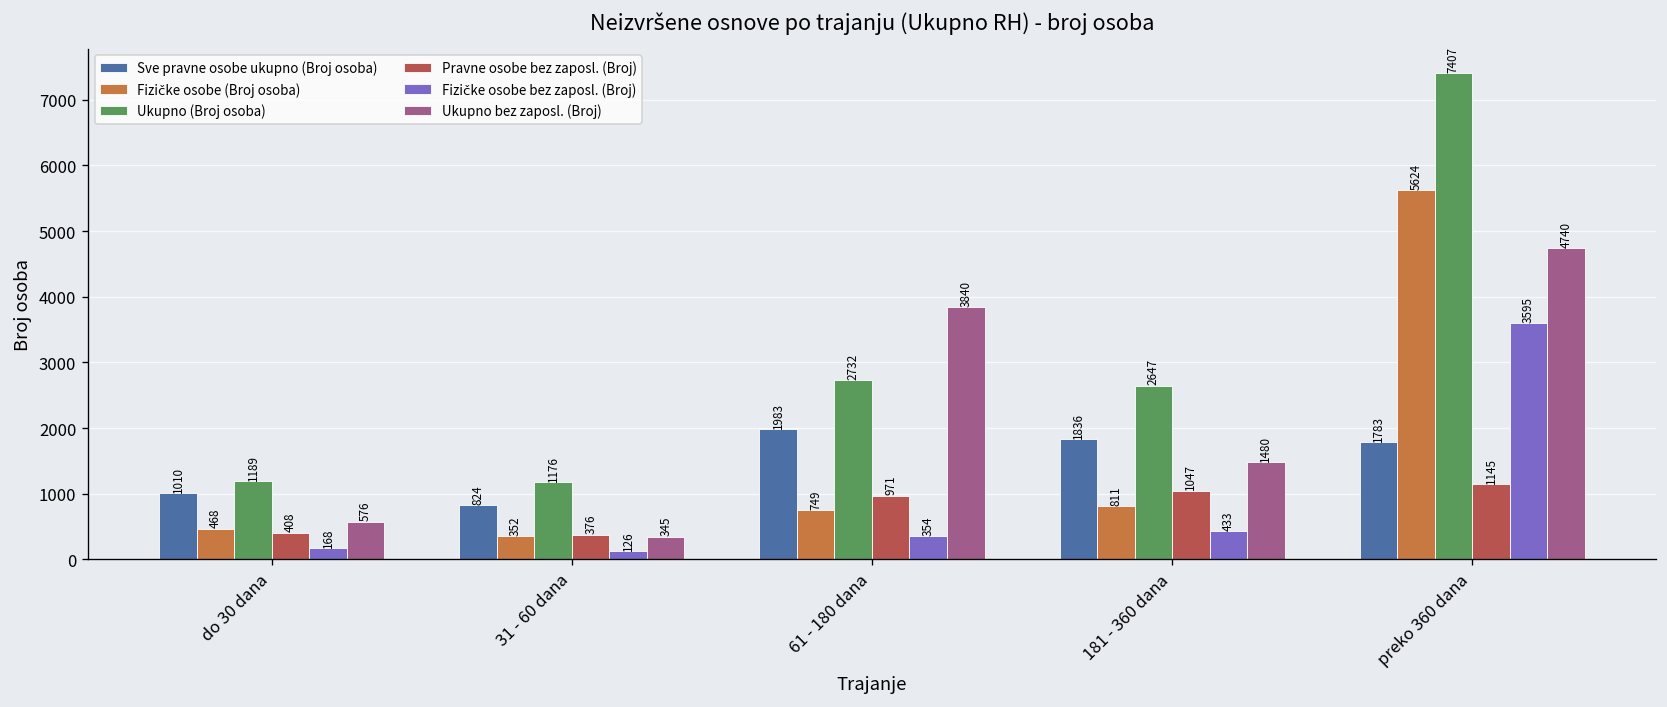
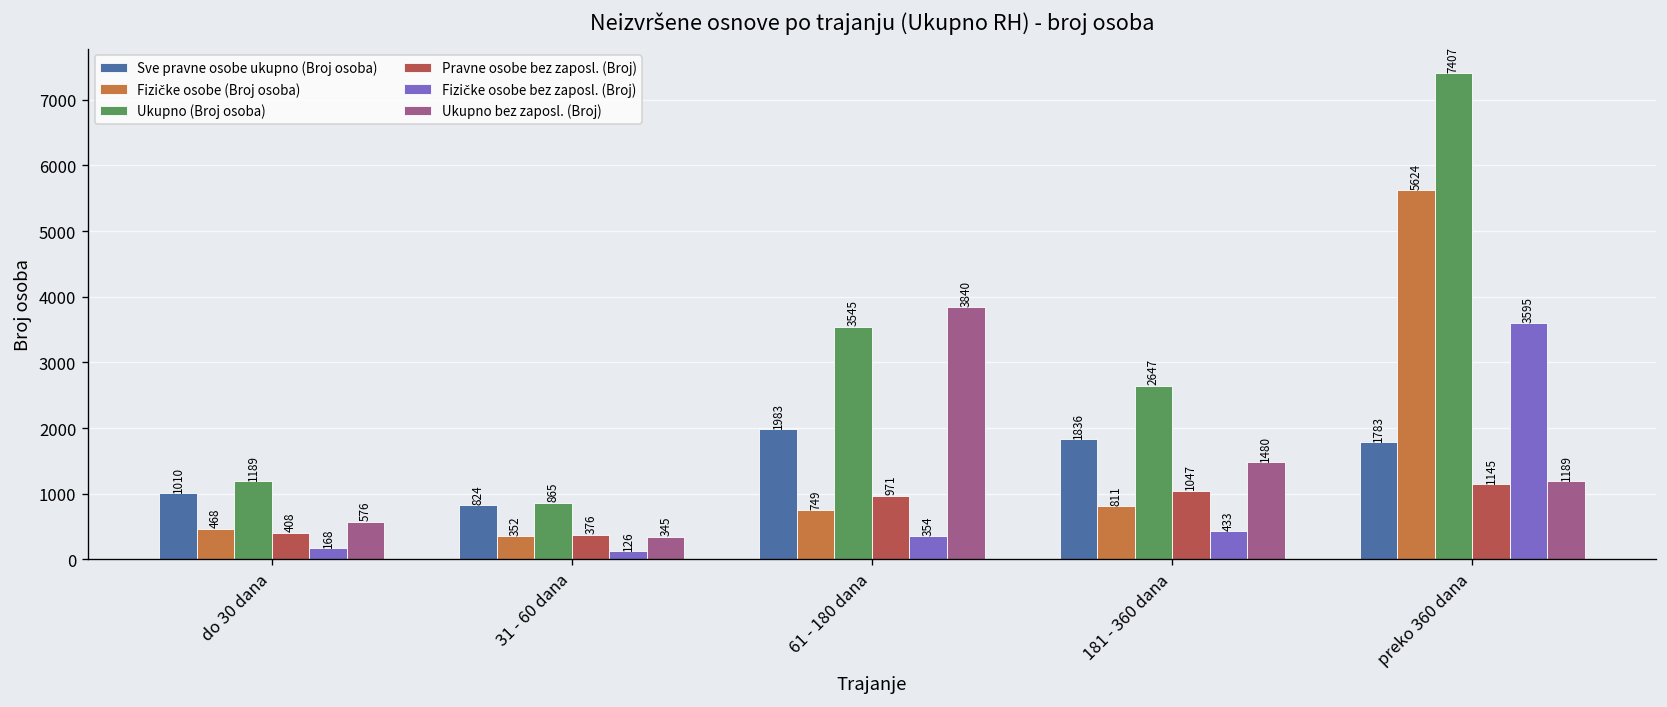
  {
    "Ukupno (Broj osoba)": {
      "do 30 dana": 1189,
-     "31 - 60 dana": 1176,
-     "61 - 180 dana": 2732,
+     "31 - 60 dana": 865,
+     "61 - 180 dana": 3545,
      "181 - 360 dana": 2647,
      "preko 360 dana": 7407
    },
    "Ukupno bez zaposl. (Broj)": {
      "do 30 dana": 576,
      "31 - 60 dana": 345,
      "61 - 180 dana": 3840,
      "181 - 360 dana": 1480,
-     "preko 360 dana": 4740
+     "preko 360 dana": 1189
    }
  }
